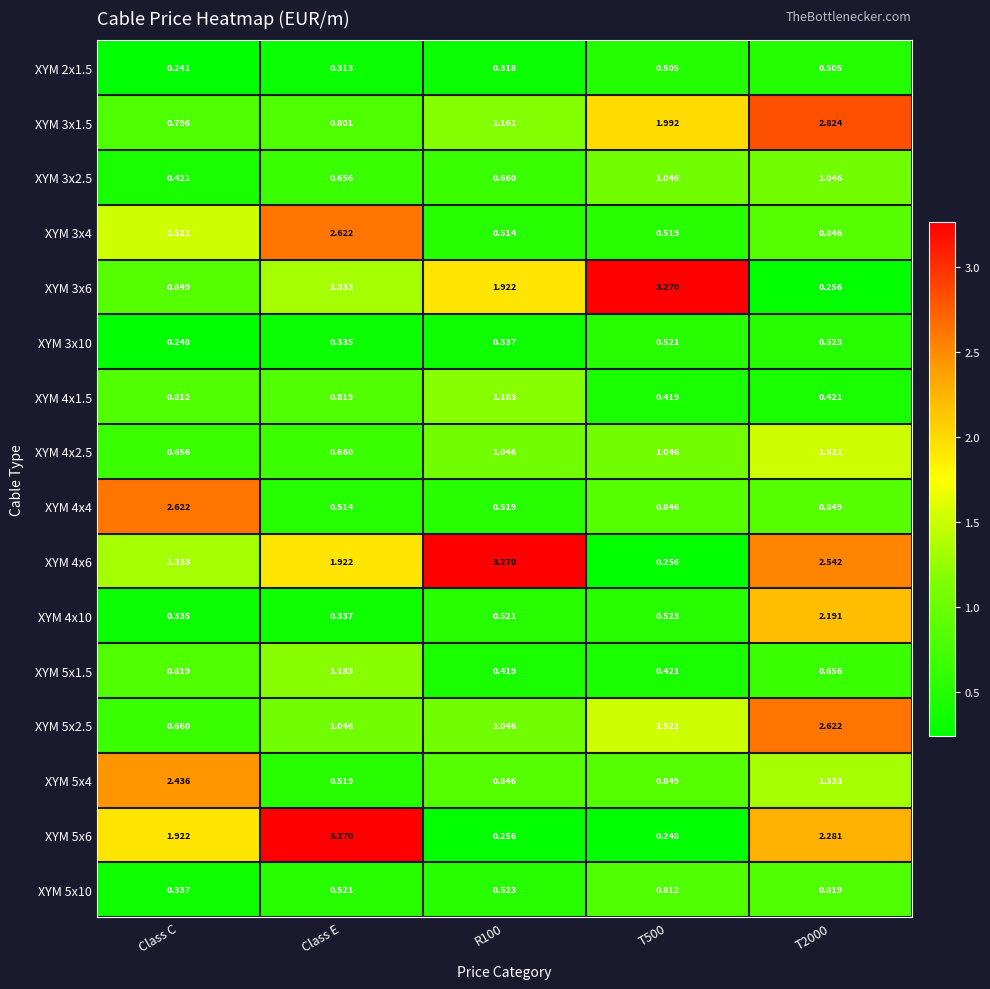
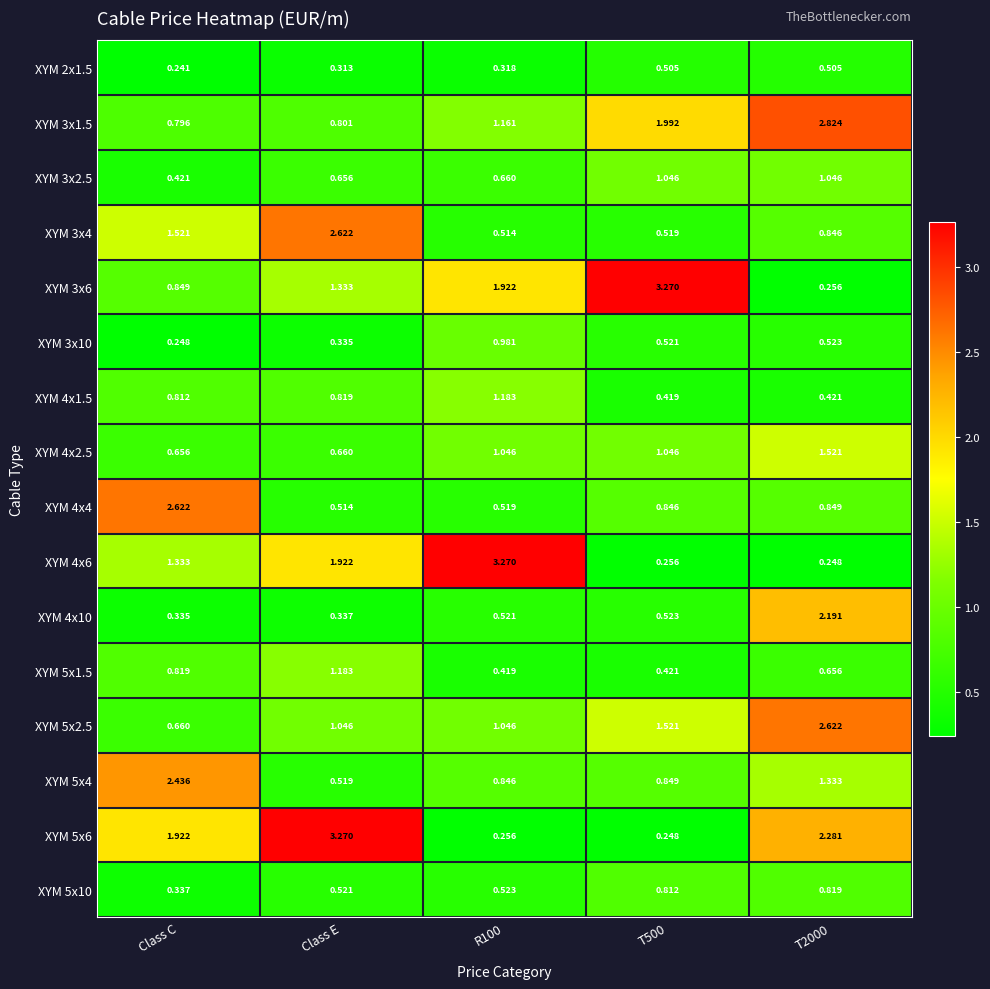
  {
    "XYM 2x1.5": {
      "Class C": 0.241,
      "Class E": 0.313,
      "R100": 0.318,
      "T500": 0.505,
      "T2000": 0.505
    },
    "XYM 3x1.5": {
      "Class C": 0.796,
      "Class E": 0.801,
      "R100": 1.161,
      "T500": 1.992,
      "T2000": 2.824
    },
    "XYM 3x2.5": {
      "Class C": 0.421,
      "Class E": 0.656,
      "R100": 0.660,
      "T500": 1.046,
      "T2000": 1.046
    },
    "XYM 3x4": {
      "Class C": 1.521,
      "Class E": 2.622,
      "R100": 0.514,
      "T500": 0.519,
      "T2000": 0.846
    },
    "XYM 3x6": {
      "Class C": 0.849,
      "Class E": 1.333,
      "R100": 1.922,
      "T500": 3.270,
      "T2000": 0.256
    },
    "XYM 3x10": {
      "Class C": 0.248,
      "Class E": 0.335,
-     "R100": 0.337,
+     "R100": 0.981,
      "T500": 0.521,
      "T2000": 0.523
    },
    "XYM 4x1.5": {
      "Class C": 0.812,
      "Class E": 0.819,
      "R100": 1.183,
      "T500": 0.419,
      "T2000": 0.421
    },
    "XYM 4x2.5": {
      "Class C": 0.656,
      "Class E": 0.660,
      "R100": 1.046,
      "T500": 1.046,
      "T2000": 1.521
    },
    "XYM 4x4": {
      "Class C": 2.622,
      "Class E": 0.514,
      "R100": 0.519,
      "T500": 0.846,
      "T2000": 0.849
    },
    "XYM 4x6": {
      "Class C": 1.333,
      "Class E": 1.922,
      "R100": 3.270,
      "T500": 0.256,
-     "T2000": 2.542
+     "T2000": 0.248
    },
    "XYM 4x10": {
      "Class C": 0.335,
      "Class E": 0.337,
      "R100": 0.521,
      "T500": 0.523,
      "T2000": 2.191
    },
    "XYM 5x1.5": {
      "Class C": 0.819,
      "Class E": 1.183,
      "R100": 0.419,
      "T500": 0.421,
      "T2000": 0.656
    },
    "XYM 5x2.5": {
      "Class C": 0.660,
      "Class E": 1.046,
      "R100": 1.046,
      "T500": 1.521,
      "T2000": 2.622
    },
    "XYM 5x4": {
      "Class C": 2.436,
      "Class E": 0.519,
      "R100": 0.846,
      "T500": 0.849,
      "T2000": 1.333
    },
    "XYM 5x6": {
      "Class C": 1.922,
      "Class E": 3.270,
      "R100": 0.256,
      "T500": 0.248,
      "T2000": 2.281
    },
    "XYM 5x10": {
      "Class C": 0.337,
      "Class E": 0.521,
      "R100": 0.523,
      "T500": 0.812,
      "T2000": 0.819
    }
  }
